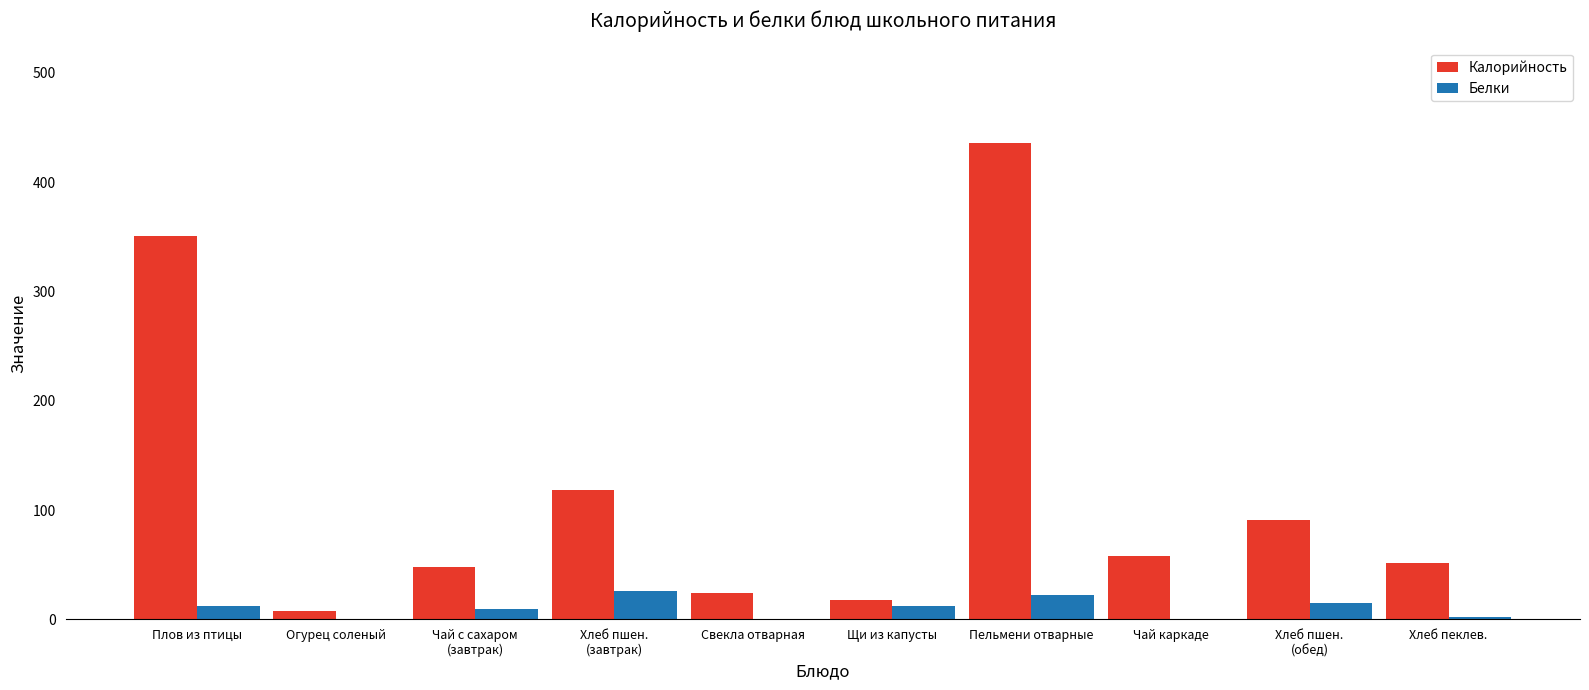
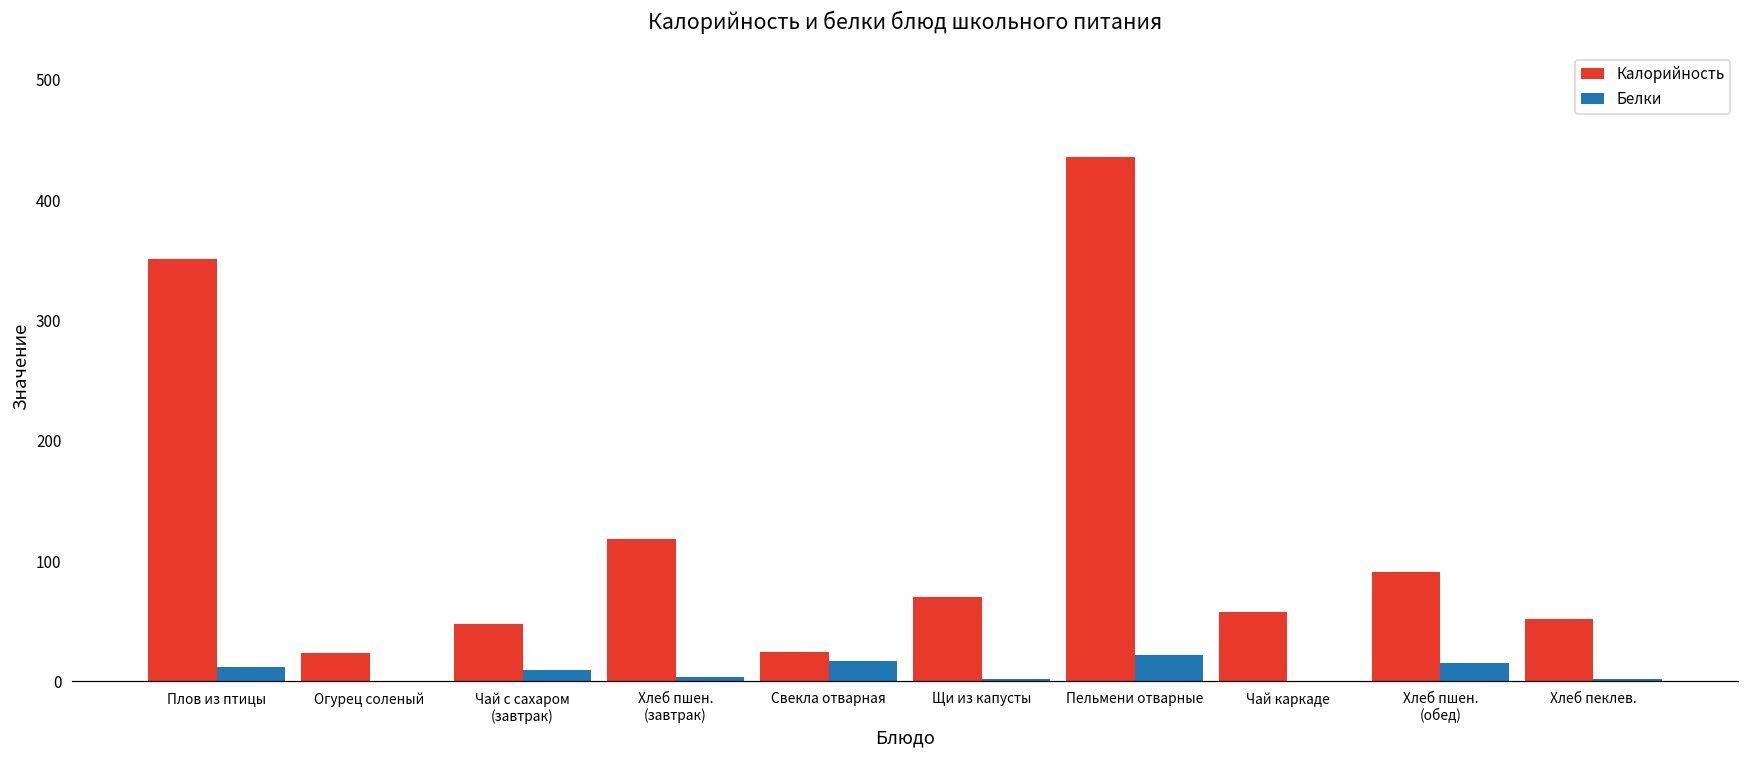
  {
    "Калорийность": {
      "Плов из птицы": 351,
-     "Огурец соленый": 8,
+     "Огурец соленый": 23,
      "Чай с сахаром (завтрак)": 48,
      "Хлеб пшен. (завтрак)": 118,
      "Свекла отварная": 24,
-     "Щи из капусты": 18,
+     "Щи из капусты": 70,
      "Пельмени отварные": 436,
      "Чай каркаде": 58,
      "Хлеб пшен. (обед)": 91,
      "Хлеб пеклев.": 52
    },
    "Белки": {
      "Плов из птицы": 12,
      "Огурец соленый": 0,
      "Чай с сахаром (завтрак)": 10,
-     "Хлеб пшен. (завтрак)": 26,
-     "Свекла отварная": 1,
-     "Щи из капусты": 12,
+     "Хлеб пшен. (завтрак)": 4,
+     "Свекла отварная": 17,
+     "Щи из капусты": 2,
      "Пельмени отварные": 22,
      "Хлеб пшен. (обед)": 15
    }
  }
